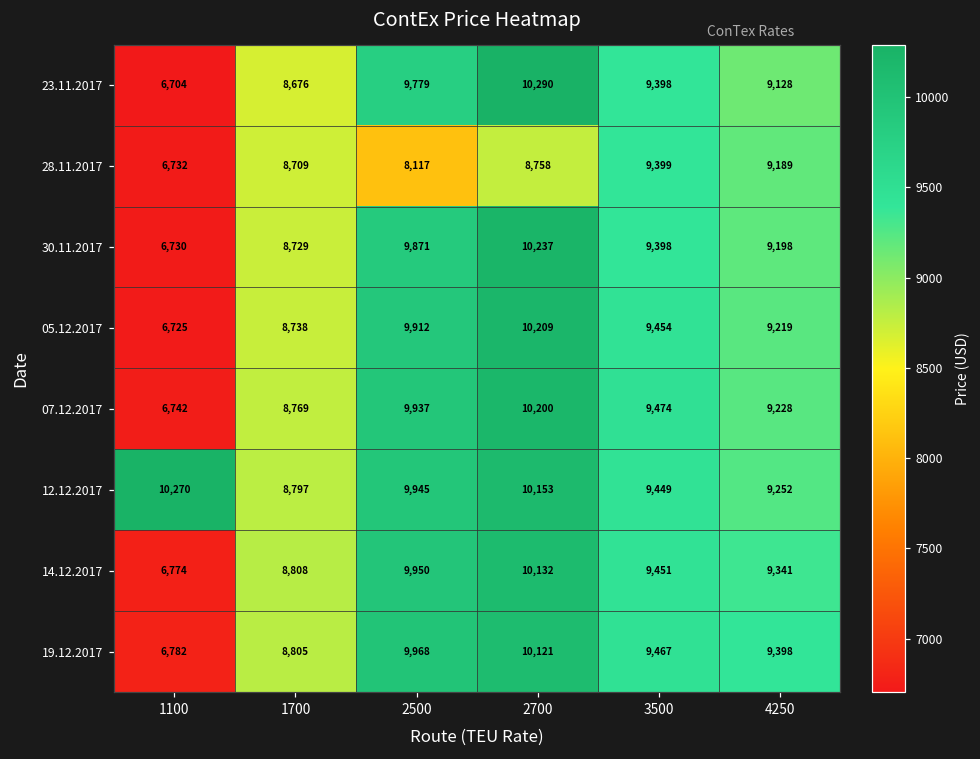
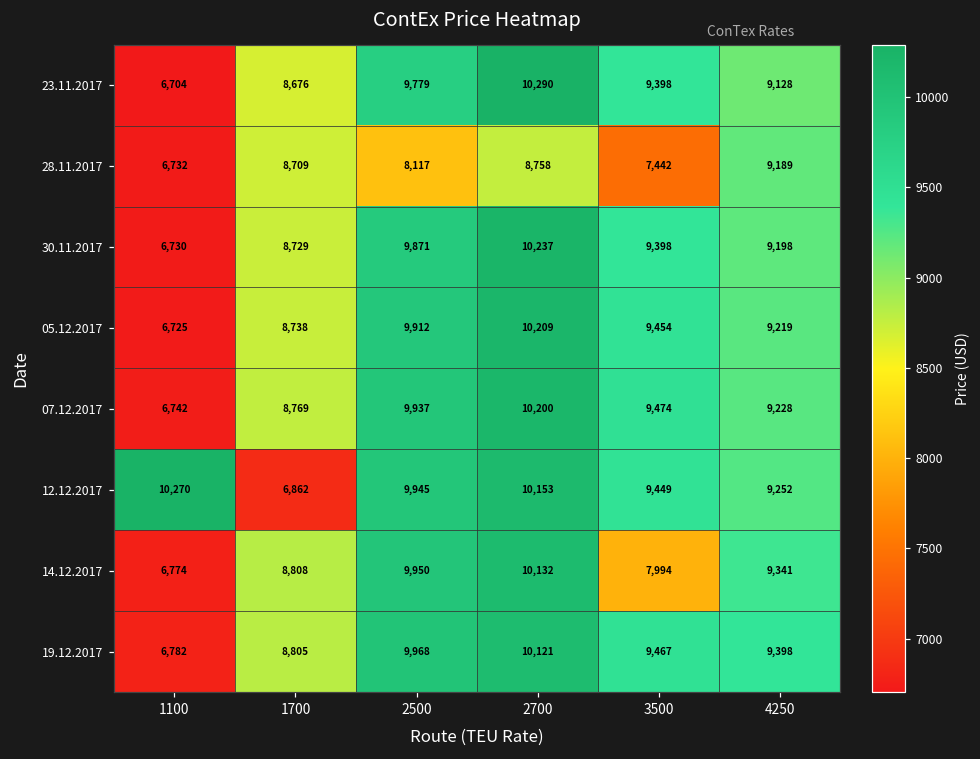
  {
    "23.11.2017": {
      "1100": "6,704",
      "1700": "8,676",
      "2500": "9,779",
      "2700": "10,290",
      "3500": "9,398",
      "4250": "9,128"
    },
    "28.11.2017": {
      "1100": "6,732",
      "1700": "8,709",
      "2500": "8,117",
      "2700": "8,758",
-     "3500": "9,399",
+     "3500": "7,442",
      "4250": "9,189"
    },
    "30.11.2017": {
      "1100": "6,730",
      "1700": "8,729",
      "2500": "9,871",
      "2700": "10,237",
      "3500": "9,398",
      "4250": "9,198"
    },
    "05.12.2017": {
      "1100": "6,725",
      "1700": "8,738",
      "2500": "9,912",
      "2700": "10,209",
      "3500": "9,454",
      "4250": "9,219"
    },
    "07.12.2017": {
      "1100": "6,742",
      "1700": "8,769",
      "2500": "9,937",
      "2700": "10,200",
      "3500": "9,474",
      "4250": "9,228"
    },
    "12.12.2017": {
      "1100": "10,270",
-     "1700": "8,797",
+     "1700": "6,862",
      "2500": "9,945",
      "2700": "10,153",
      "3500": "9,449",
      "4250": "9,252"
    },
    "14.12.2017": {
      "1100": "6,774",
      "1700": "8,808",
      "2500": "9,950",
      "2700": "10,132",
-     "3500": "9,451",
+     "3500": "7,994",
      "4250": "9,341"
    },
    "19.12.2017": {
      "1100": "6,782",
      "1700": "8,805",
      "2500": "9,968",
      "2700": "10,121",
      "3500": "9,467",
      "4250": "9,398"
    }
  }
